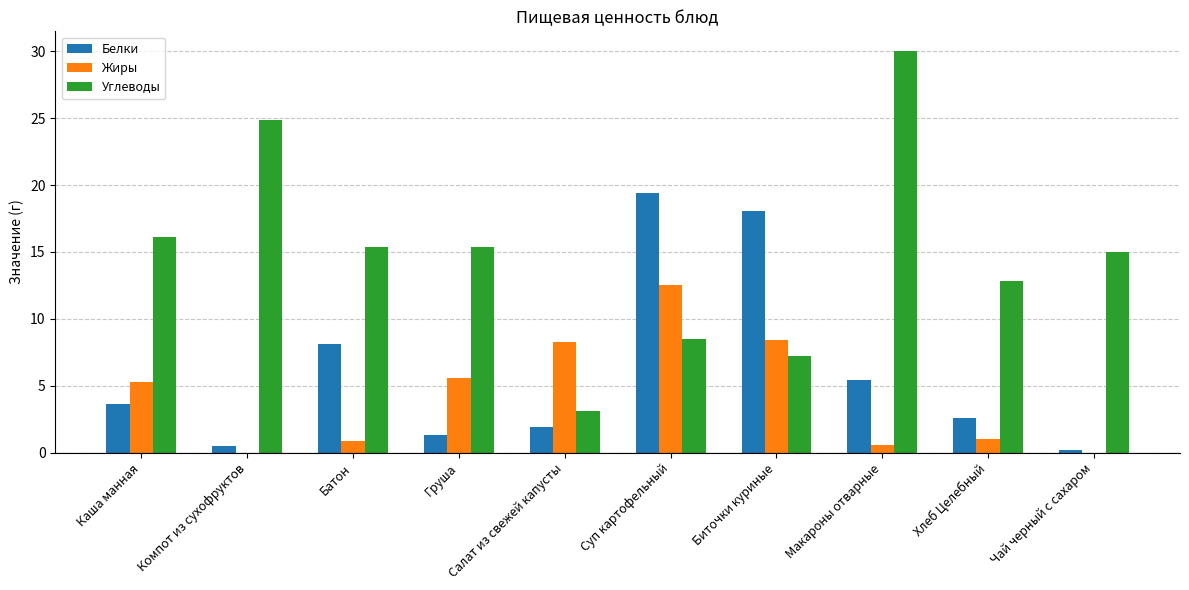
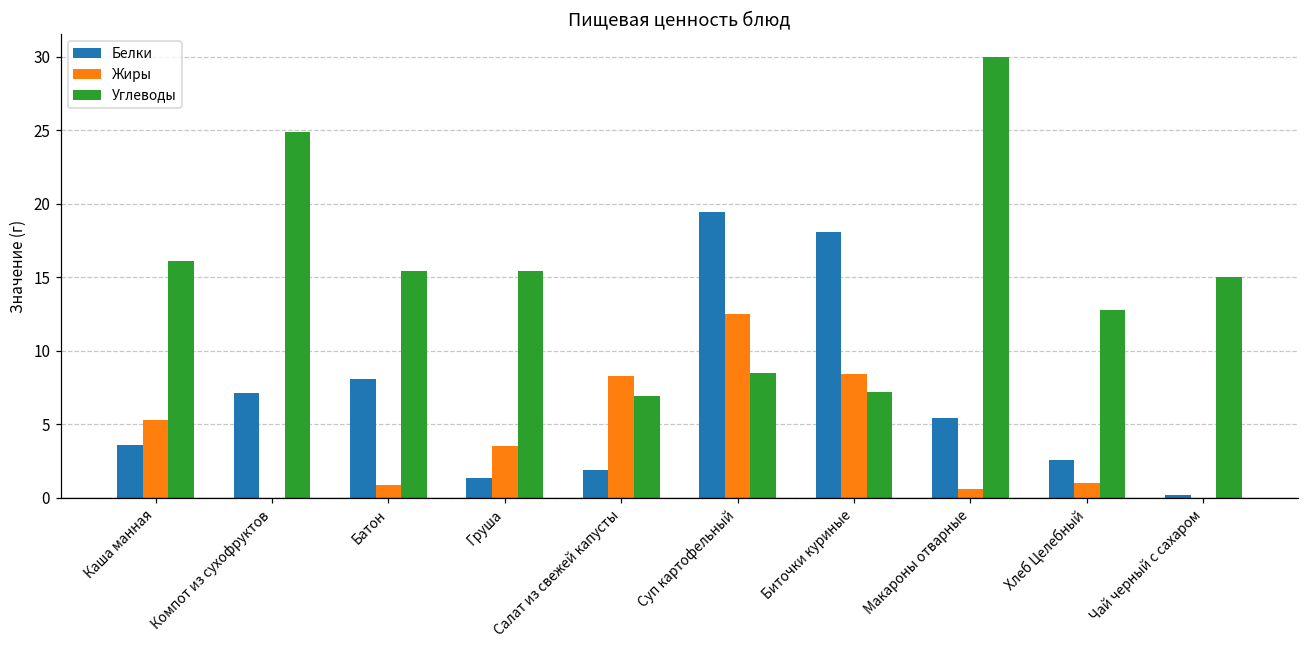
  {
    "Белки": {
      "Каша манная": 3.6,
-     "Компот из сухофруктов": 0.5,
+     "Компот из сухофруктов": 7.1,
      "Батон": 8.1,
      "Груша": 1.3,
      "Салат из свежей капусты": 1.9,
      "Суп картофельный": 19.4,
      "Биточки куриные": 18.1,
      "Макароны отварные": 5.4,
      "Хлеб Целебный": 2.6,
      "Чай черный с сахаром": 0.2
    },
    "Жиры": {
      "Каша манная": 5.3,
      "Компот из сухофруктов": 0.0,
      "Батон": 0.9,
-     "Груша": 5.6,
+     "Груша": 3.5,
      "Салат из свежей капусты": 8.3,
      "Суп картофельный": 12.5,
      "Биточки куриные": 8.4,
      "Макароны отварные": 0.6,
      "Хлеб Целебный": 1.0,
      "Чай черный с сахаром": 0.0
    },
    "Углеводы": {
      "Каша манная": 16.1,
      "Компот из сухофруктов": 24.9,
      "Батон": 15.4,
      "Груша": 15.4,
-     "Салат из свежей капусты": 3.1,
+     "Салат из свежей капусты": 6.9,
      "Суп картофельный": 8.5,
      "Биточки куриные": 7.2,
      "Макароны отварные": 30.0,
      "Хлеб Целебный": 12.8,
      "Чай черный с сахаром": 15.0
    }
  }
